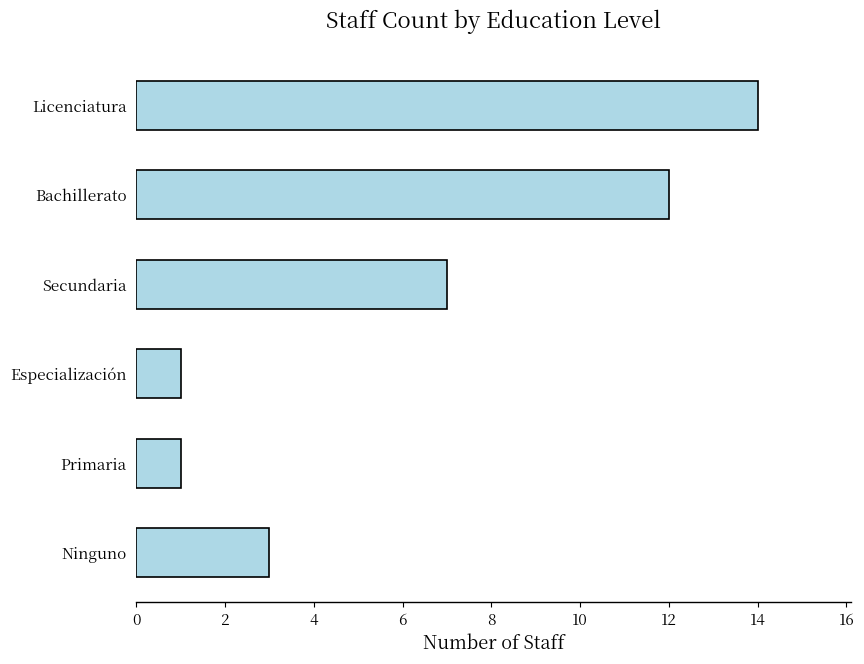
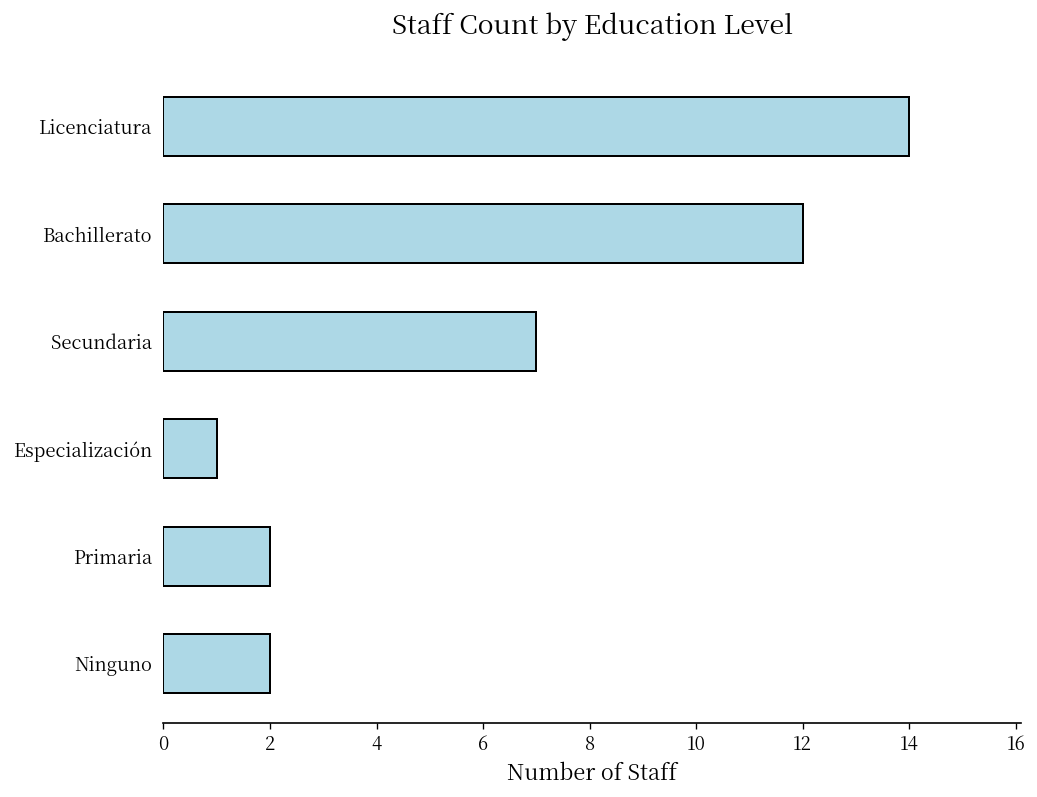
  {
    "Licenciatura": 14,
    "Bachillerato": 12,
    "Secundaria": 7,
    "Especialización": 1,
-   "Primaria": 1,
-   "Ninguno": 3
+   "Primaria": 2,
+   "Ninguno": 2
  }
